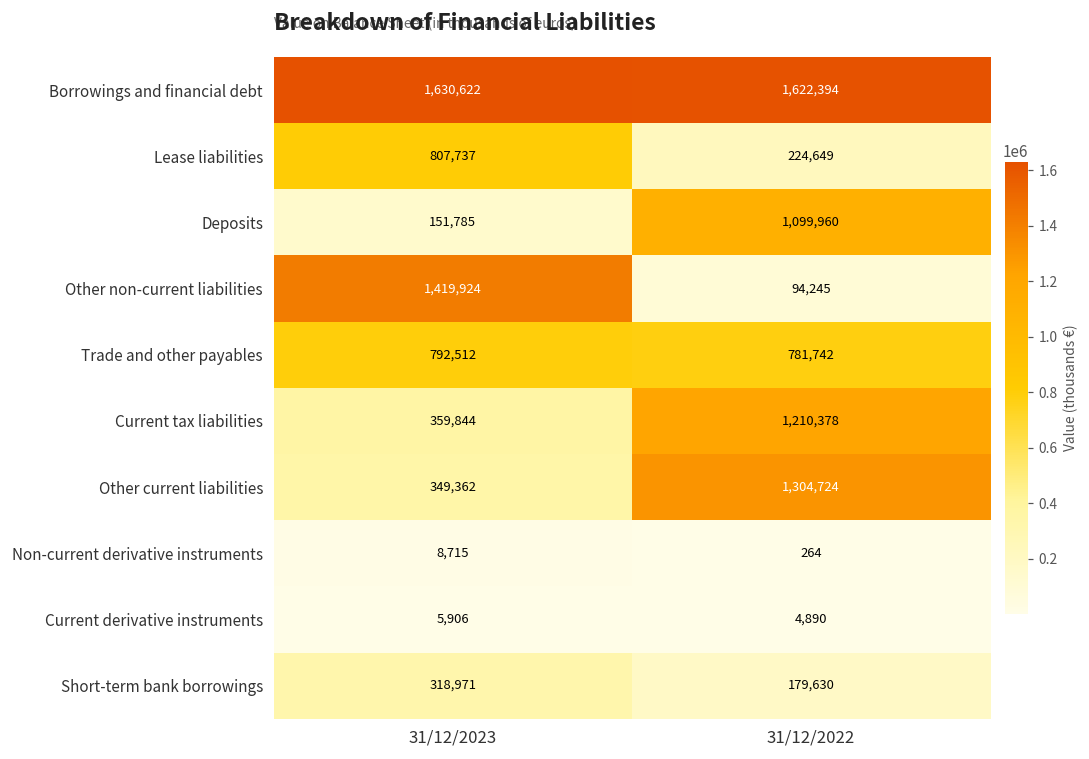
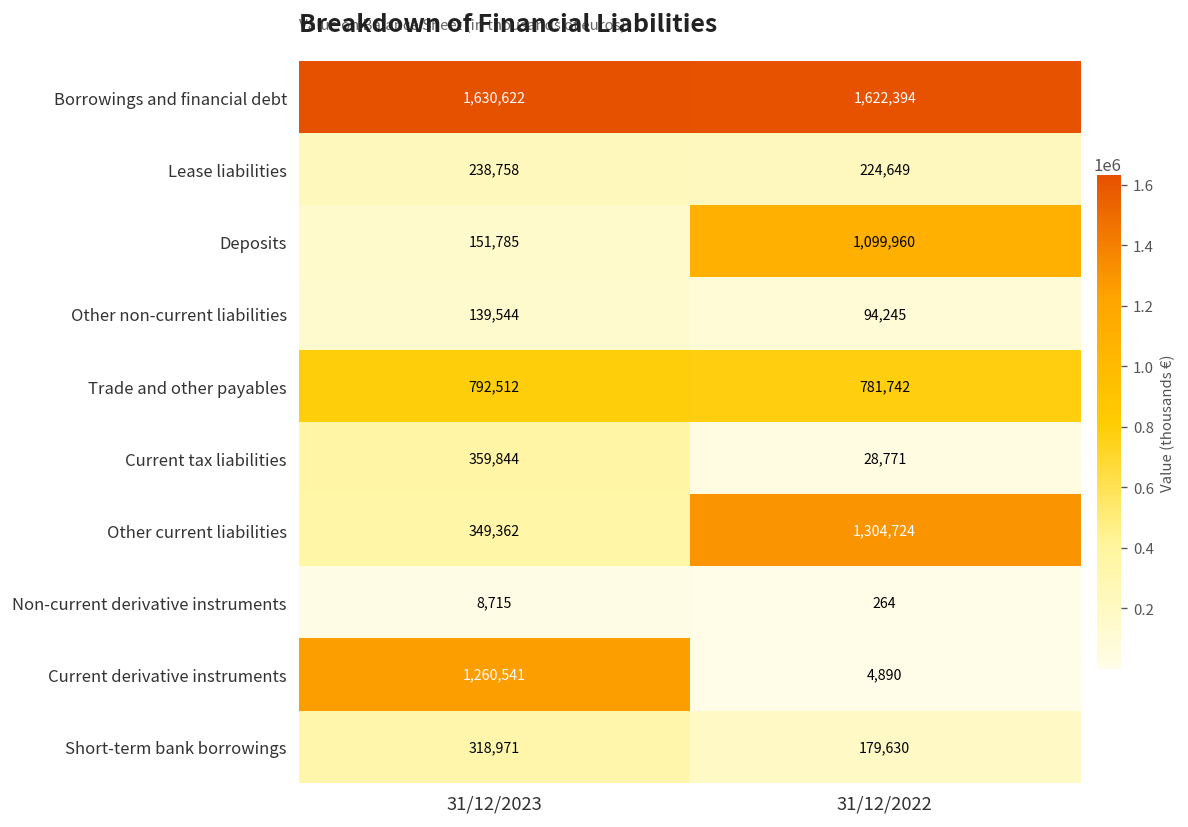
  {
    "Borrowings and financial debt": {
      "31/12/2023": "1,630,622",
      "31/12/2022": "1,622,394"
    },
    "Lease liabilities": {
-     "31/12/2023": "807,737",
+     "31/12/2023": "238,758",
      "31/12/2022": "224,649"
    },
    "Deposits": {
      "31/12/2023": "151,785",
      "31/12/2022": "1,099,960"
    },
    "Other non-current liabilities": {
-     "31/12/2023": "1,419,924",
+     "31/12/2023": "139,544",
      "31/12/2022": "94,245"
    },
    "Trade and other payables": {
      "31/12/2023": "792,512",
      "31/12/2022": "781,742"
    },
    "Current tax liabilities": {
      "31/12/2023": "359,844",
-     "31/12/2022": "1,210,378"
+     "31/12/2022": "28,771"
    },
    "Other current liabilities": {
      "31/12/2023": "349,362",
      "31/12/2022": "1,304,724"
    },
    "Non-current derivative instruments": {
      "31/12/2023": "8,715",
      "31/12/2022": "264"
    },
    "Current derivative instruments": {
-     "31/12/2023": "5,906",
+     "31/12/2023": "1,260,541",
      "31/12/2022": "4,890"
    },
    "Short-term bank borrowings": {
      "31/12/2023": "318,971",
      "31/12/2022": "179,630"
    }
  }
